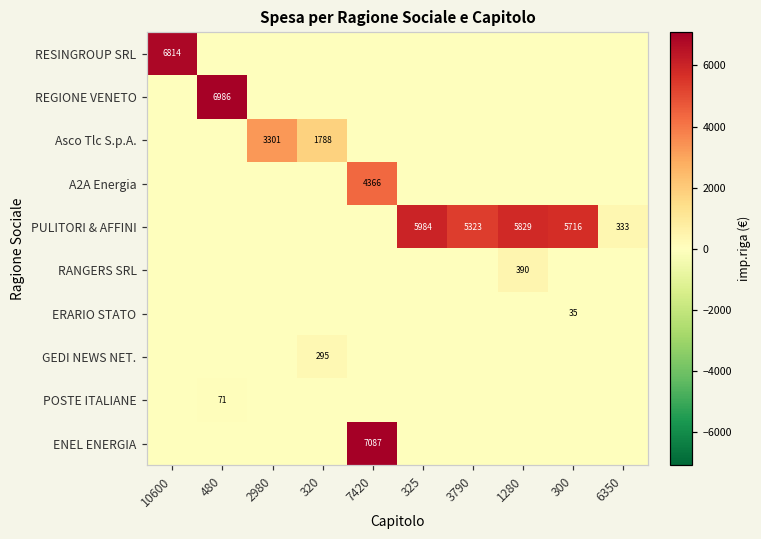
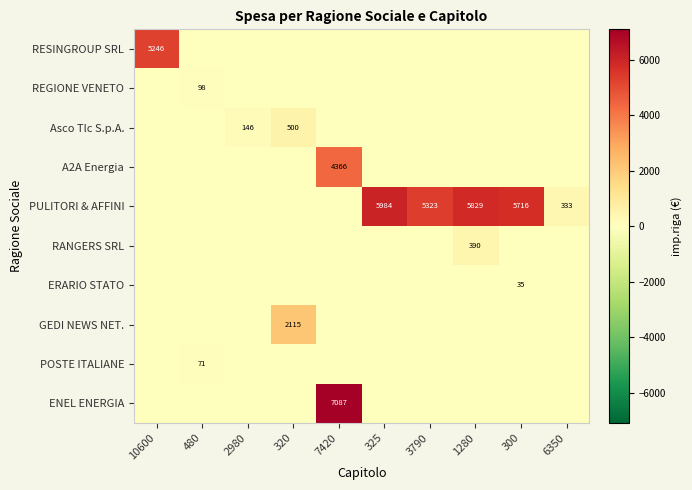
  {
    "RESINGROUP SRL": {
-     "10600": 6814
+     "10600": 5246
    },
    "REGIONE VENETO": {
-     "480": 6986
+     "480": 98
    },
    "Asco Tlc S.p.A.": {
-     "2980": 3301,
-     "320": 1788
+     "2980": 146,
+     "320": 500
    },
    "A2A Energia": {
      "7420": 4366
    },
    "PULITORI & AFFINI": {
      "325": 5984,
      "3790": 5323,
      "1280": 5829,
      "300": 5716,
      "6350": 333
    },
    "RANGERS SRL": {
      "1280": 390
    },
    "ERARIO STATO": {
      "300": 35
    },
    "GEDI NEWS NET.": {
-     "320": 295
+     "320": 2115
    },
    "POSTE ITALIANE": {
      "480": 71
    },
    "ENEL ENERGIA": {
      "7420": 7087
    }
  }
